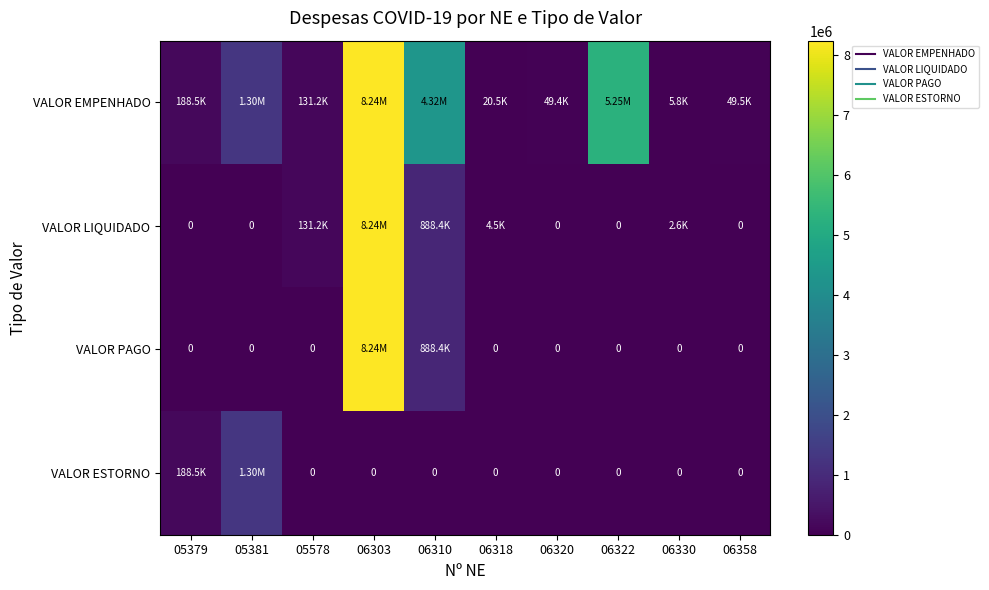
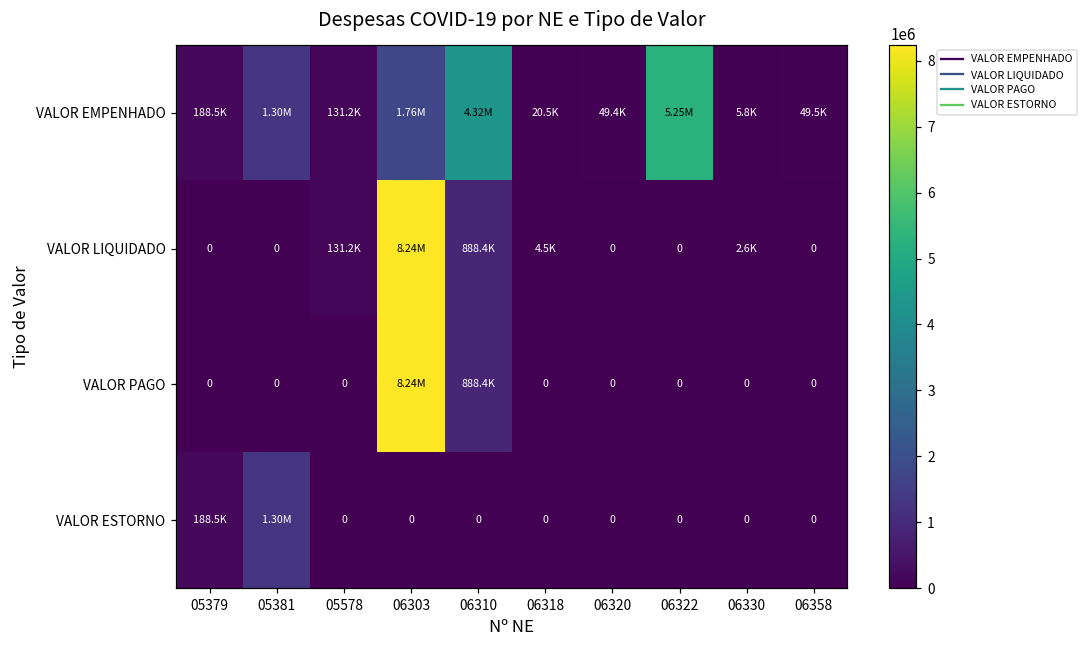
  {
    "VALOR EMPENHADO": {
      "05379": "188.5K",
      "05381": "1.30M",
      "05578": "131.2K",
-     "06303": "8.24M",
+     "06303": "1.76M",
      "06310": "4.32M",
      "06318": "20.5K",
      "06320": "49.4K",
      "06322": "5.25M",
      "06330": "5.8K",
      "06358": "49.5K"
    },
    "VALOR LIQUIDADO": {
      "05379": "0",
      "05381": "0",
      "05578": "131.2K",
      "06303": "8.24M",
      "06310": "888.4K",
      "06318": "4.5K",
      "06320": "0",
      "06322": "0",
      "06330": "2.6K",
      "06358": "0"
    },
    "VALOR PAGO": {
      "05379": "0",
      "05381": "0",
      "05578": "0",
      "06303": "8.24M",
      "06310": "888.4K",
      "06318": "0",
      "06320": "0",
      "06322": "0",
      "06330": "0",
      "06358": "0"
    },
    "VALOR ESTORNO": {
      "05379": "188.5K",
      "05381": "1.30M",
      "05578": "0",
      "06303": "0",
      "06310": "0",
      "06318": "0",
      "06320": "0",
      "06322": "0",
      "06330": "0",
      "06358": "0"
    }
  }
